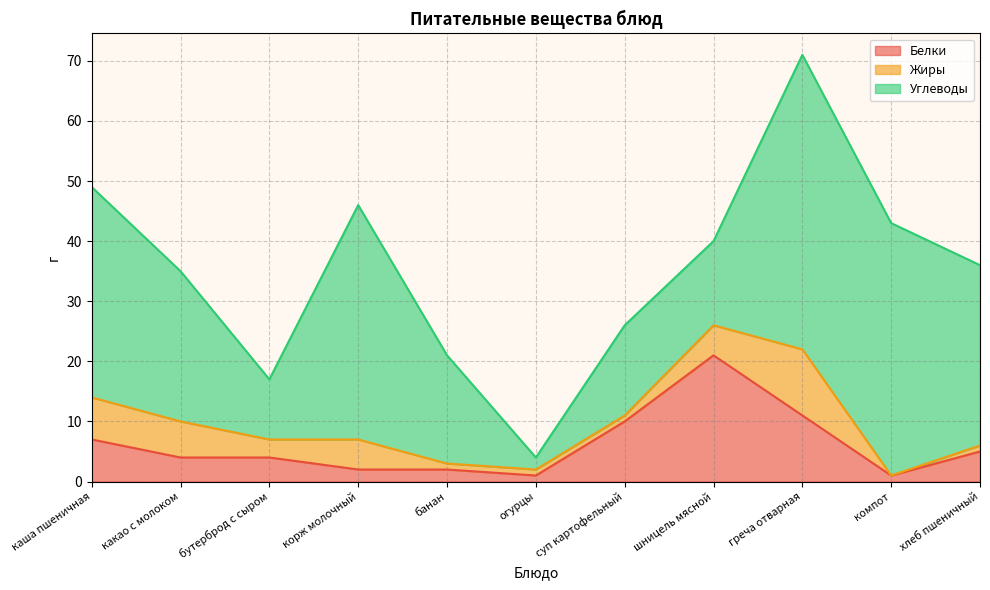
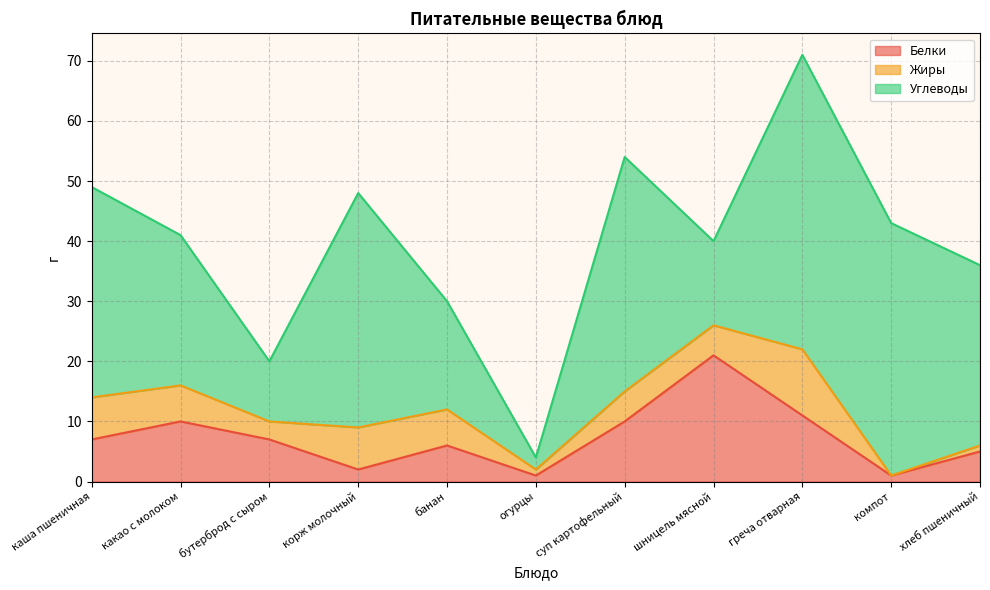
  {
    "Белки": {
      "каша пшеничная": 7,
-     "какао с молоком": 4,
-     "бутерброд с сыром": 4,
+     "какао с молоком": 10,
+     "бутерброд с сыром": 7,
      "корж молочный": 2,
-     "банан": 2,
+     "банан": 6,
      "огурцы": 1,
      "суп картофельный": 10,
      "шницель мясной": 21,
      "греча отварная": 11,
      "хлеб пшеничный": 5
    },
    "Жиры": {
      "каша пшеничная": 7,
      "какао с молоком": 6,
      "бутерброд с сыром": 3,
-     "корж молочный": 5,
-     "банан": 1,
+     "корж молочный": 7,
+     "банан": 6,
      "огурцы": 1,
-     "суп картофельный": 1,
+     "суп картофельный": 5,
      "шницель мясной": 5,
      "греча отварная": 11,
      "хлеб пшеничный": 1
    },
    "Углеводы": {
      "каша пшеничная": 35,
      "какао с молоком": 25,
      "бутерброд с сыром": 10,
      "корж молочный": 39,
      "банан": 18,
      "огурцы": 2,
-     "суп картофельный": 15,
+     "суп картофельный": 39,
      "шницель мясной": 14,
      "греча отварная": 49,
      "компот": 42,
      "хлеб пшеничный": 30
    }
  }
